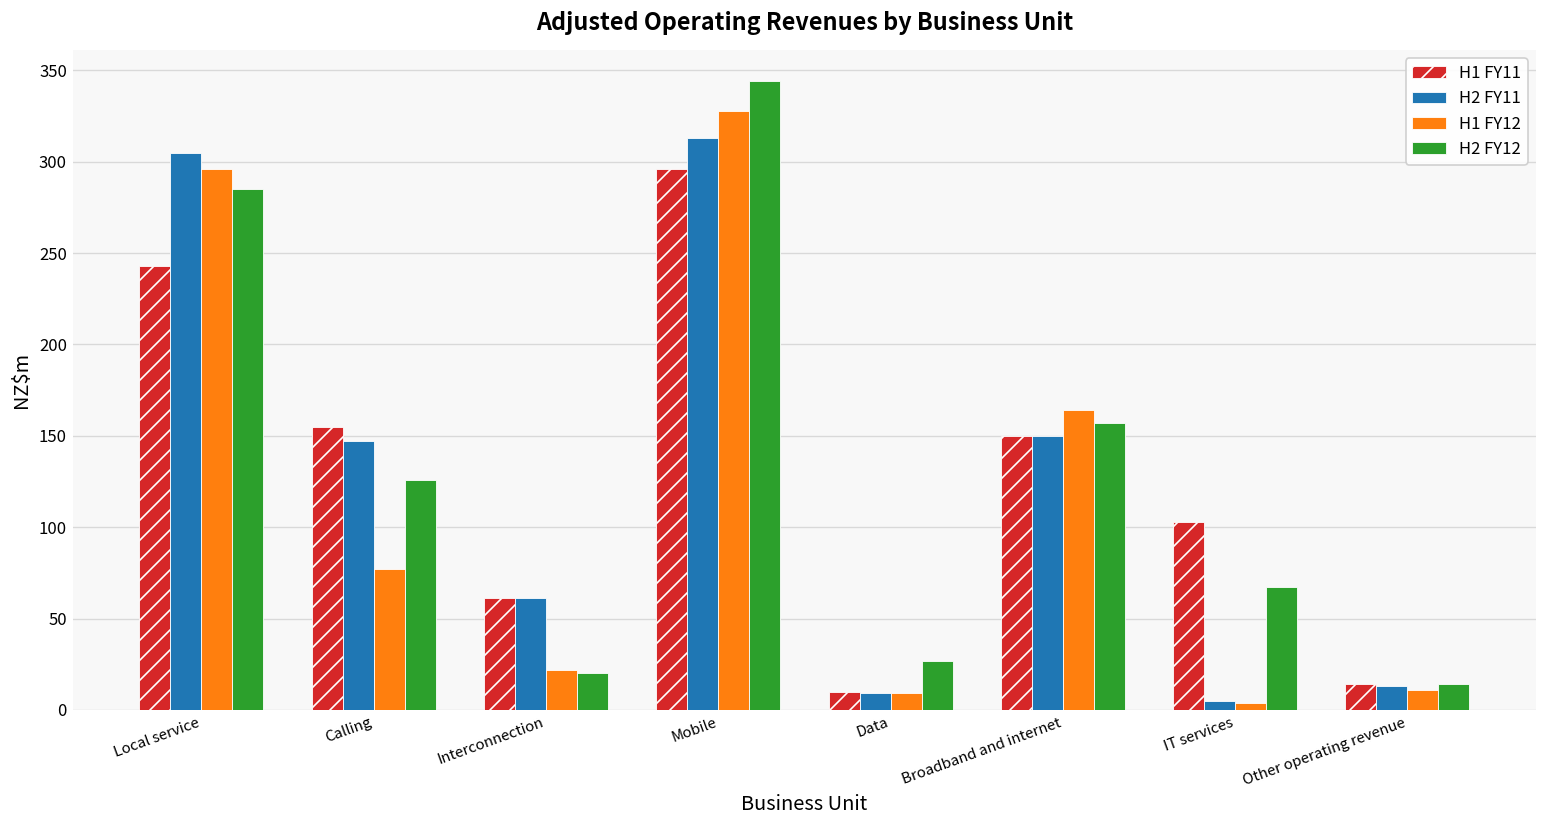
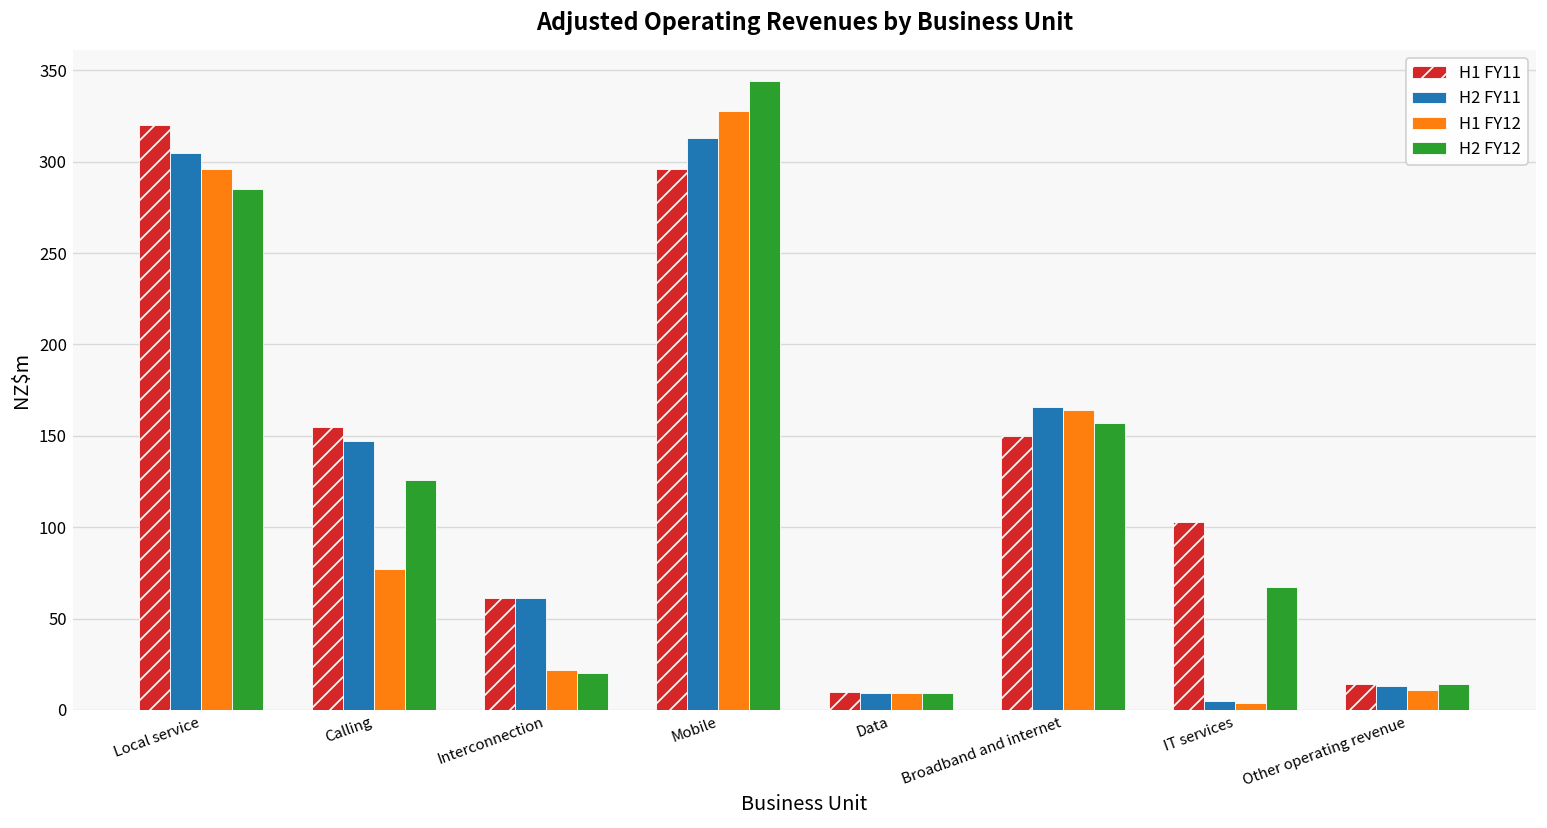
  {
    "H1 FY11": {
-     "Local service": 243,
+     "Local service": 320,
      "Calling": 155,
      "Interconnection": 61,
      "Mobile": 296,
      "Data": 10,
      "Broadband and internet": 150,
      "IT services": 103,
      "Other operating revenue": 14
    },
    "H2 FY11": {
      "Local service": 305,
      "Calling": 147,
      "Interconnection": 61,
      "Mobile": 313,
      "Data": 9,
-     "Broadband and internet": 150,
+     "Broadband and internet": 166,
      "IT services": 5,
      "Other operating revenue": 13
    },
    "H1 FY12": {
      "Local service": 296,
      "Calling": 77,
      "Interconnection": 22,
      "Mobile": 328,
      "Data": 9,
      "Broadband and internet": 164,
      "IT services": 4,
      "Other operating revenue": 11
    },
    "H2 FY12": {
      "Local service": 285,
      "Calling": 126,
      "Interconnection": 20,
      "Mobile": 344,
-     "Data": 27,
+     "Data": 9,
      "Broadband and internet": 157,
      "IT services": 67,
      "Other operating revenue": 14
    }
  }
